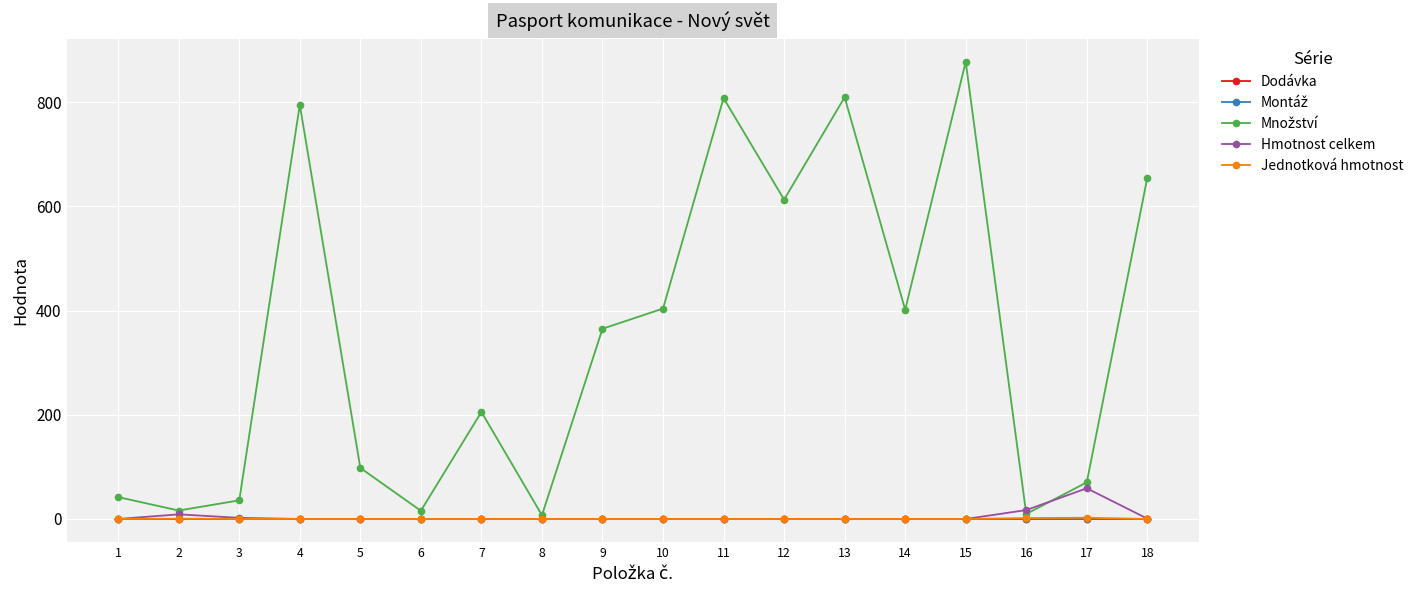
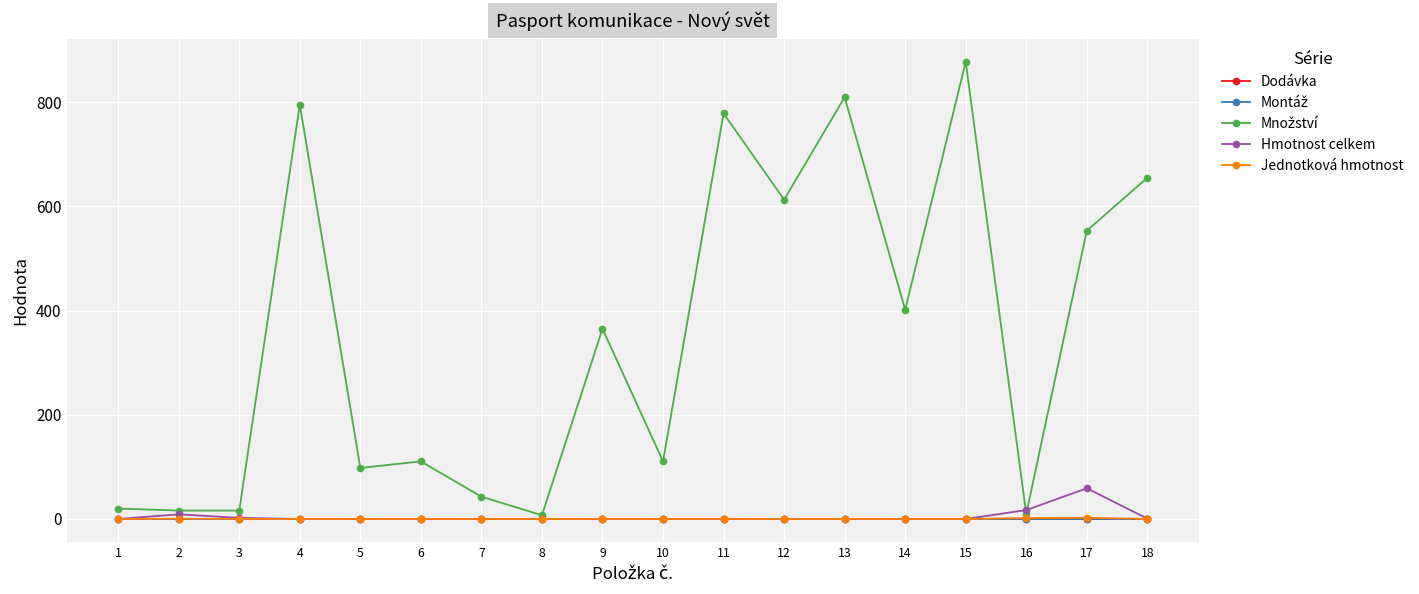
  {
    "Množství": {
-     "1": 40,
+     "1": 20,
      "2": 20,
-     "3": 40,
+     "3": 20,
      "4": 800,
      "5": 100,
-     "6": 20,
-     "7": 210,
+     "6": 110,
+     "7": 40,
      "8": 10,
      "9": 370,
-     "10": 400,
-     "11": 810,
+     "10": 110,
+     "11": 780,
      "12": 610,
      "13": 810,
      "14": 400,
      "15": 880,
      "16": 10,
-     "17": 70,
+     "17": 550,
      "18": 660
    },
    "Hmotnost celkem": {
      "2": 10,
      "16": 20,
      "17": 60
    }
  }
